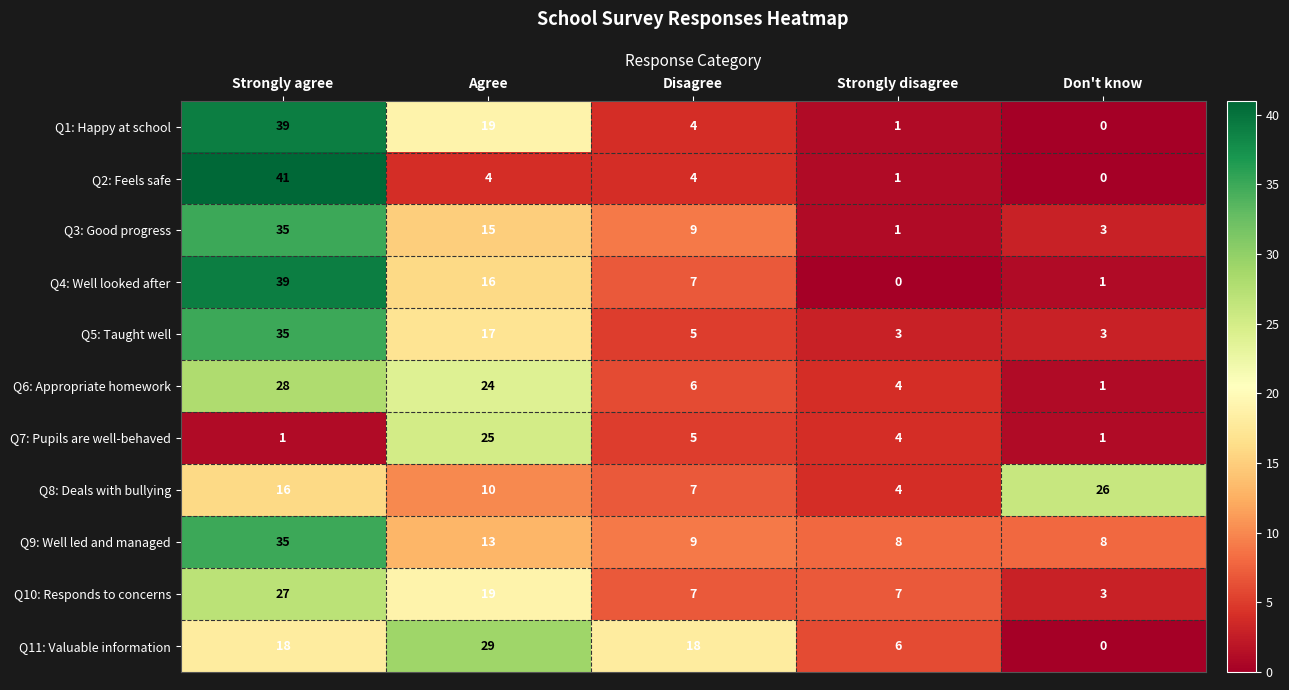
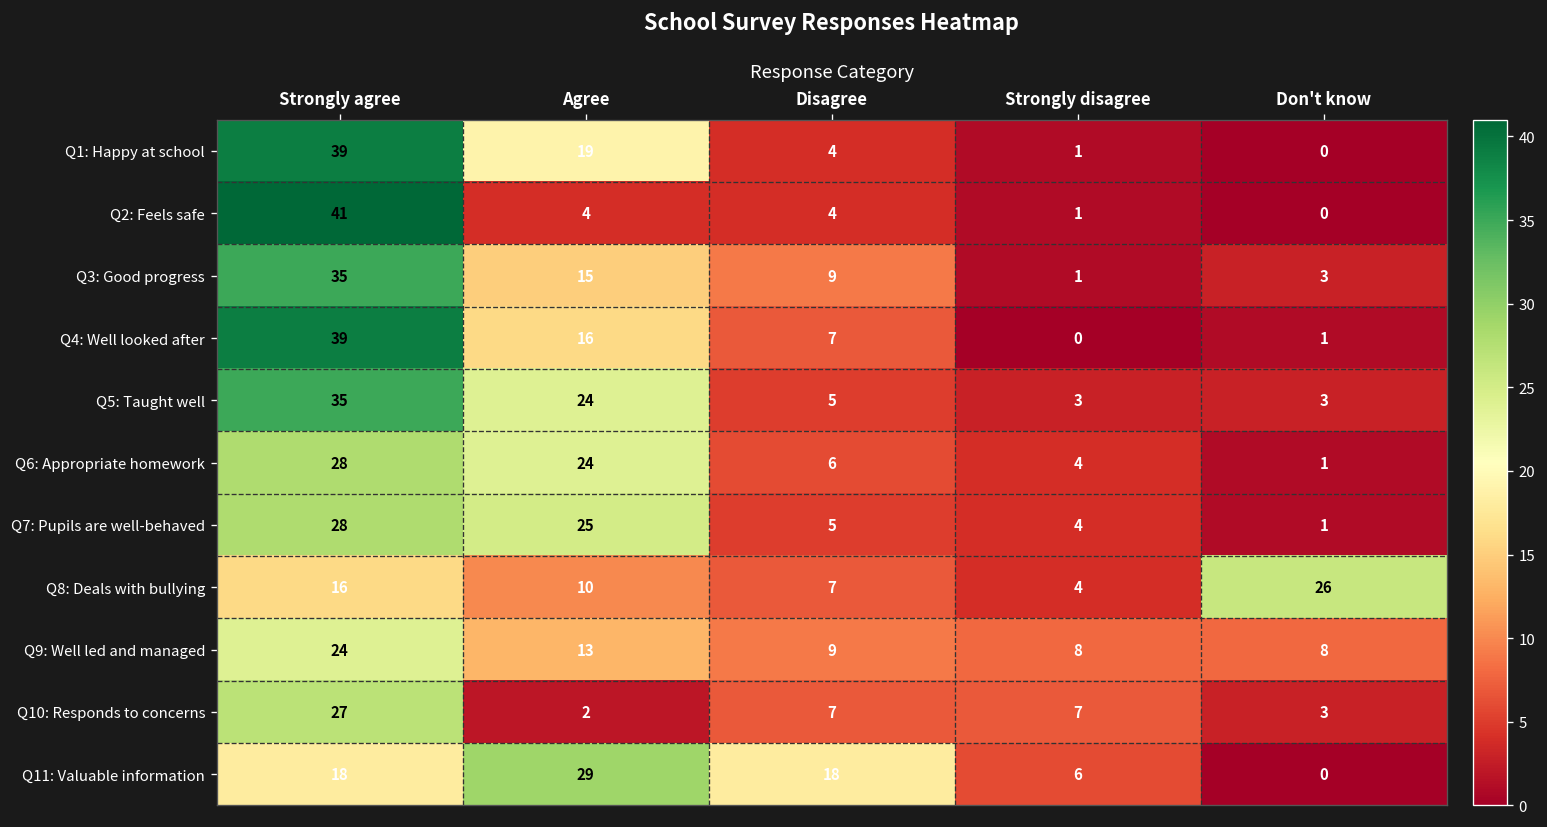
  {
    "Q1: Happy at school": {
      "Strongly agree": 39,
      "Agree": 19,
      "Disagree": 4,
      "Strongly disagree": 1,
      "Don't know": 0
    },
    "Q2: Feels safe": {
      "Strongly agree": 41,
      "Agree": 4,
      "Disagree": 4,
      "Strongly disagree": 1,
      "Don't know": 0
    },
    "Q3: Good progress": {
      "Strongly agree": 35,
      "Agree": 15,
      "Disagree": 9,
      "Strongly disagree": 1,
      "Don't know": 3
    },
    "Q4: Well looked after": {
      "Strongly agree": 39,
      "Agree": 16,
      "Disagree": 7,
      "Strongly disagree": 0,
      "Don't know": 1
    },
    "Q5: Taught well": {
      "Strongly agree": 35,
-     "Agree": 17,
+     "Agree": 24,
      "Disagree": 5,
      "Strongly disagree": 3,
      "Don't know": 3
    },
    "Q6: Appropriate homework": {
      "Strongly agree": 28,
      "Agree": 24,
      "Disagree": 6,
      "Strongly disagree": 4,
      "Don't know": 1
    },
    "Q7: Pupils are well-behaved": {
-     "Strongly agree": 1,
+     "Strongly agree": 28,
      "Agree": 25,
      "Disagree": 5,
      "Strongly disagree": 4,
      "Don't know": 1
    },
    "Q8: Deals with bullying": {
      "Strongly agree": 16,
      "Agree": 10,
      "Disagree": 7,
      "Strongly disagree": 4,
      "Don't know": 26
    },
    "Q9: Well led and managed": {
-     "Strongly agree": 35,
+     "Strongly agree": 24,
      "Agree": 13,
      "Disagree": 9,
      "Strongly disagree": 8,
      "Don't know": 8
    },
    "Q10: Responds to concerns": {
      "Strongly agree": 27,
-     "Agree": 19,
+     "Agree": 2,
      "Disagree": 7,
      "Strongly disagree": 7,
      "Don't know": 3
    },
    "Q11: Valuable information": {
      "Strongly agree": 18,
      "Agree": 29,
      "Disagree": 18,
      "Strongly disagree": 6,
      "Don't know": 0
    }
  }
